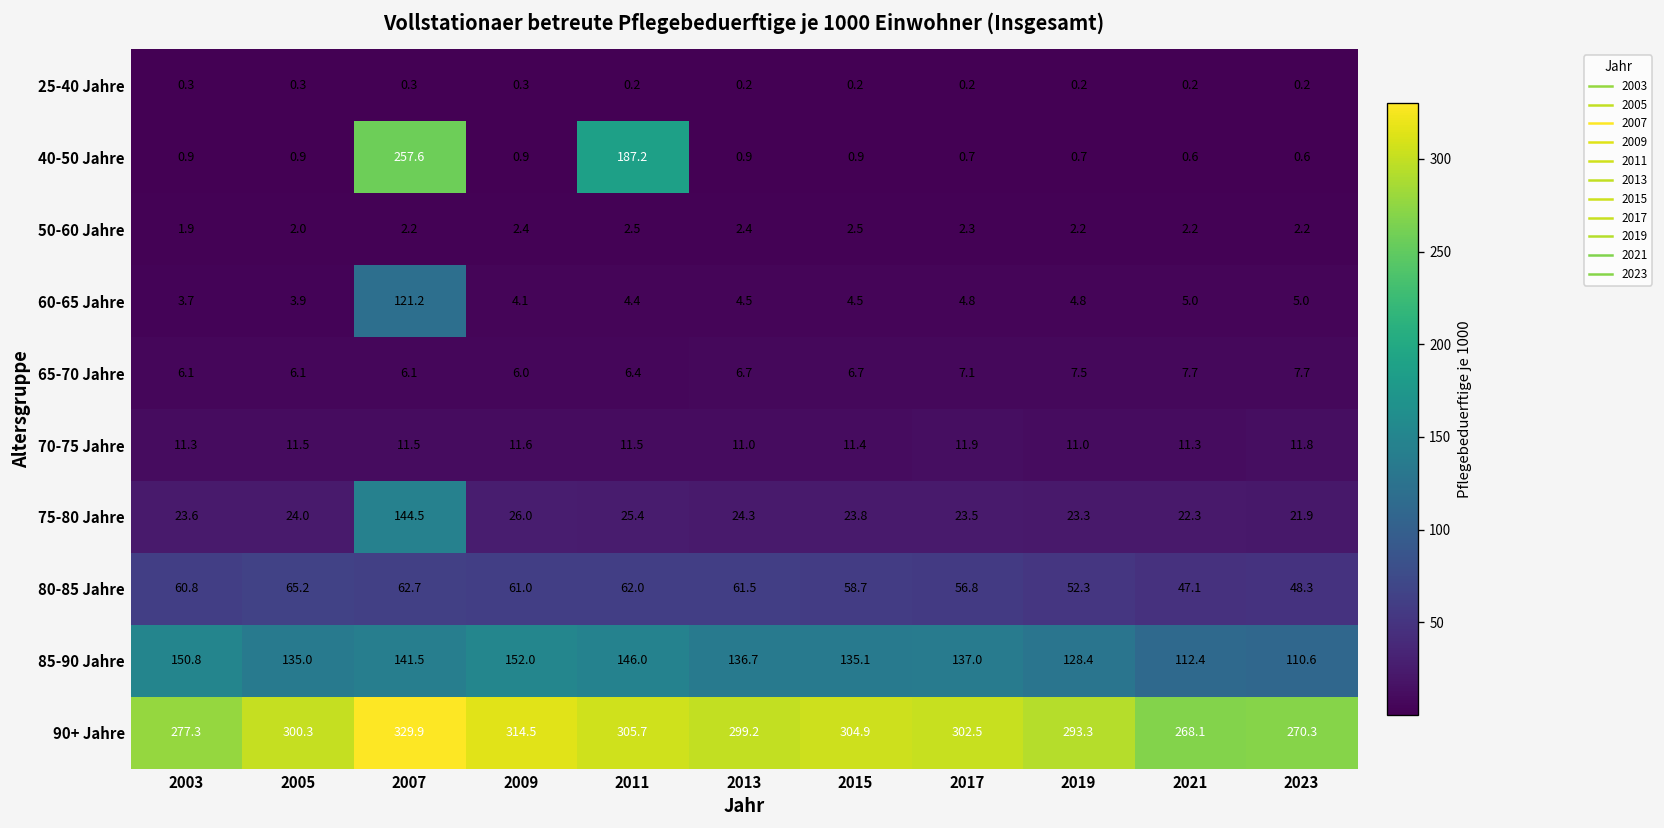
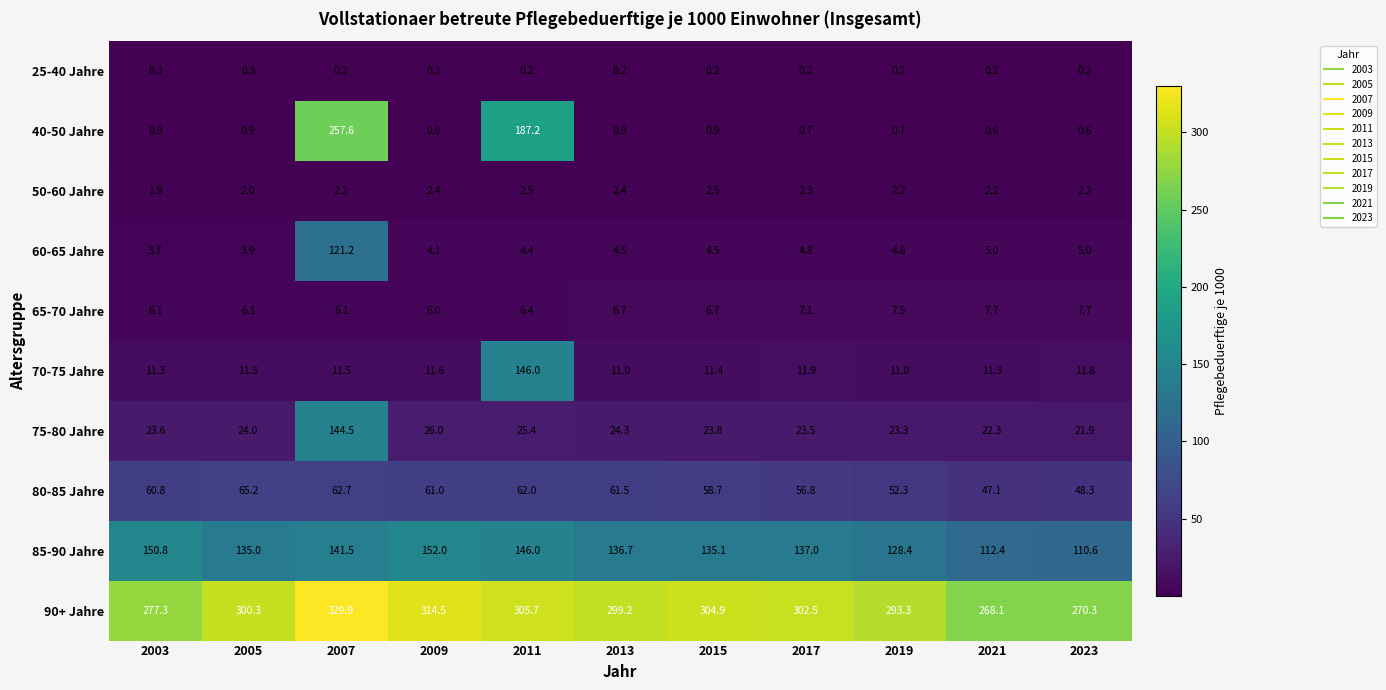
  {
    "25-40 Jahre": {
      "2003": 0.3,
      "2005": 0.3,
      "2007": 0.3,
      "2009": 0.3,
      "2011": 0.2,
      "2013": 0.2,
      "2015": 0.2,
      "2017": 0.2,
      "2019": 0.2,
      "2021": 0.2,
      "2023": 0.2
    },
    "40-50 Jahre": {
      "2003": 0.9,
      "2005": 0.9,
      "2007": 257.6,
      "2009": 0.9,
      "2011": 187.2,
      "2013": 0.9,
      "2015": 0.9,
      "2017": 0.7,
      "2019": 0.7,
      "2021": 0.6,
      "2023": 0.6
    },
    "50-60 Jahre": {
      "2003": 1.9,
      "2005": 2.0,
      "2007": 2.2,
      "2009": 2.4,
      "2011": 2.5,
      "2013": 2.4,
      "2015": 2.5,
      "2017": 2.3,
      "2019": 2.2,
      "2021": 2.2,
      "2023": 2.2
    },
    "60-65 Jahre": {
      "2003": 3.7,
      "2005": 3.9,
      "2007": 121.2,
      "2009": 4.1,
      "2011": 4.4,
      "2013": 4.5,
      "2015": 4.5,
      "2017": 4.8,
      "2019": 4.8,
      "2021": 5.0,
      "2023": 5.0
    },
    "65-70 Jahre": {
      "2003": 6.1,
      "2005": 6.1,
      "2007": 6.1,
      "2009": 6.0,
      "2011": 6.4,
      "2013": 6.7,
      "2015": 6.7,
      "2017": 7.1,
      "2019": 7.5,
      "2021": 7.7,
      "2023": 7.7
    },
    "70-75 Jahre": {
      "2003": 11.3,
      "2005": 11.5,
      "2007": 11.5,
      "2009": 11.6,
-     "2011": 11.5,
+     "2011": 146.0,
      "2013": 11.0,
      "2015": 11.4,
      "2017": 11.9,
      "2019": 11.0,
      "2021": 11.3,
      "2023": 11.8
    },
    "75-80 Jahre": {
      "2003": 23.6,
      "2005": 24.0,
      "2007": 144.5,
      "2009": 26.0,
      "2011": 25.4,
      "2013": 24.3,
      "2015": 23.8,
      "2017": 23.5,
      "2019": 23.3,
      "2021": 22.3,
      "2023": 21.9
    },
    "80-85 Jahre": {
      "2003": 60.8,
      "2005": 65.2,
      "2007": 62.7,
      "2009": 61.0,
      "2011": 62.0,
      "2013": 61.5,
      "2015": 58.7,
      "2017": 56.8,
      "2019": 52.3,
      "2021": 47.1,
      "2023": 48.3
    },
    "85-90 Jahre": {
      "2003": 150.8,
      "2005": 135.0,
      "2007": 141.5,
      "2009": 152.0,
      "2011": 146.0,
      "2013": 136.7,
      "2015": 135.1,
      "2017": 137.0,
      "2019": 128.4,
      "2021": 112.4,
      "2023": 110.6
    },
    "90+ Jahre": {
      "2003": 277.3,
      "2005": 300.3,
      "2007": 329.9,
      "2009": 314.5,
      "2011": 305.7,
      "2013": 299.2,
      "2015": 304.9,
      "2017": 302.5,
      "2019": 293.3,
      "2021": 268.1,
      "2023": 270.3
    }
  }
